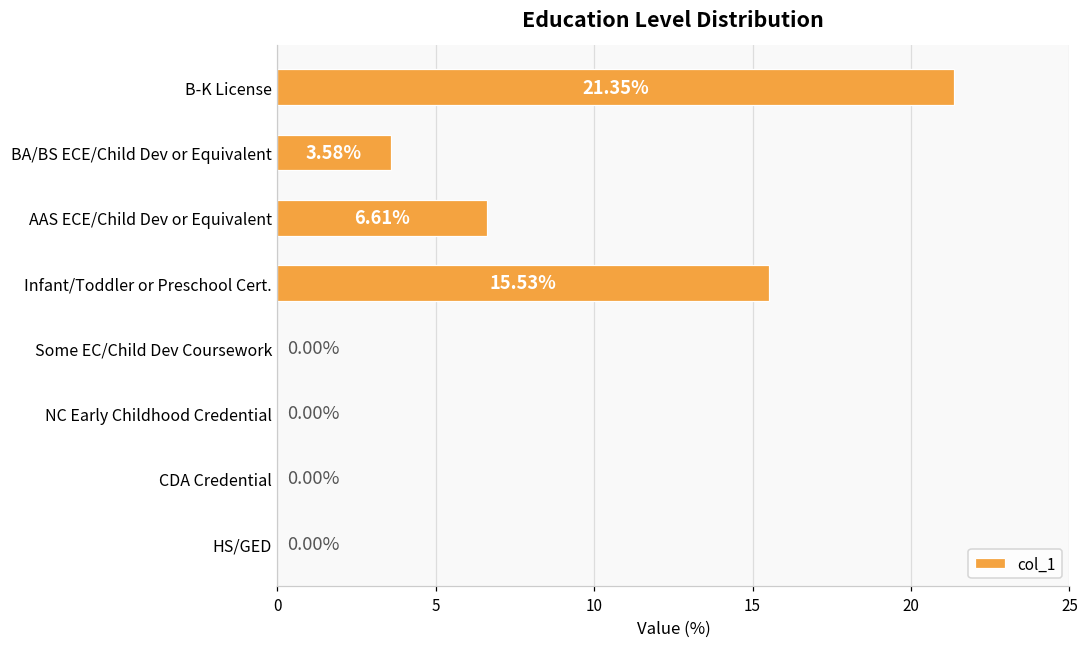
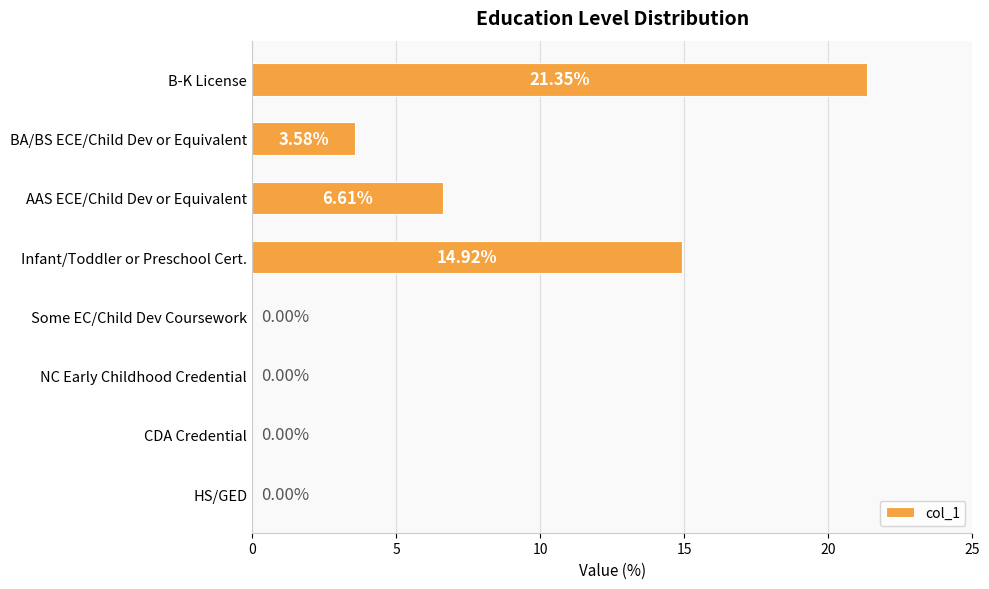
  {
    "B-K License": "21.35%",
    "BA/BS ECE/Child Dev or Equivalent": "3.58%",
    "AAS ECE/Child Dev or Equivalent": "6.61%",
-   "Infant/Toddler or Preschool Cert.": "15.53%",
+   "Infant/Toddler or Preschool Cert.": "14.92%",
    "Some EC/Child Dev Coursework": "0.00%",
    "NC Early Childhood Credential": "0.00%",
    "CDA Credential": "0.00%",
    "HS/GED": "0.00%"
  }
